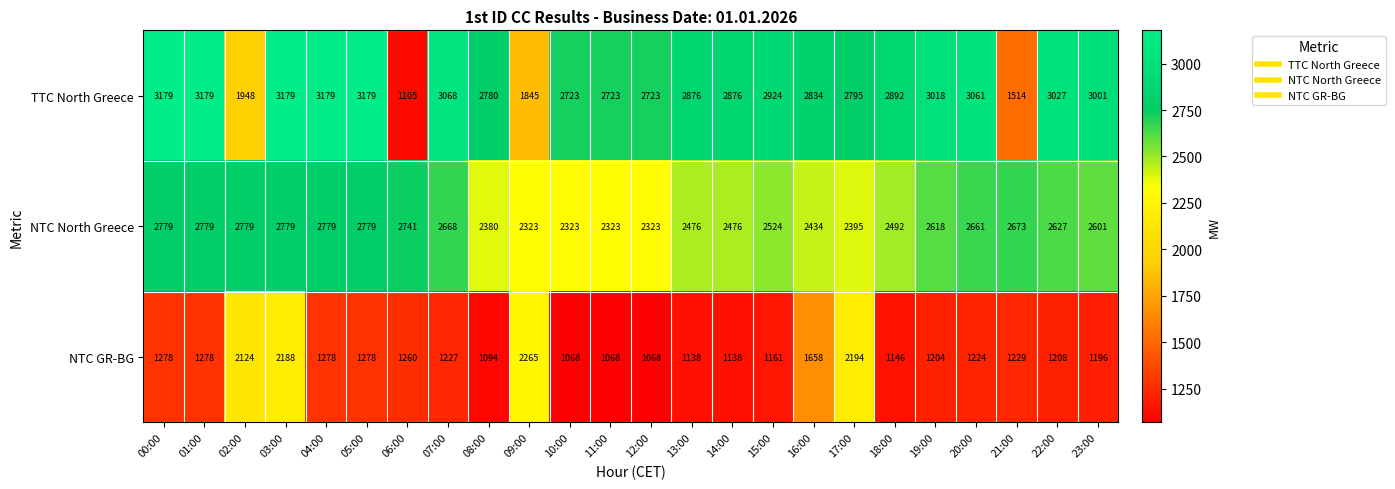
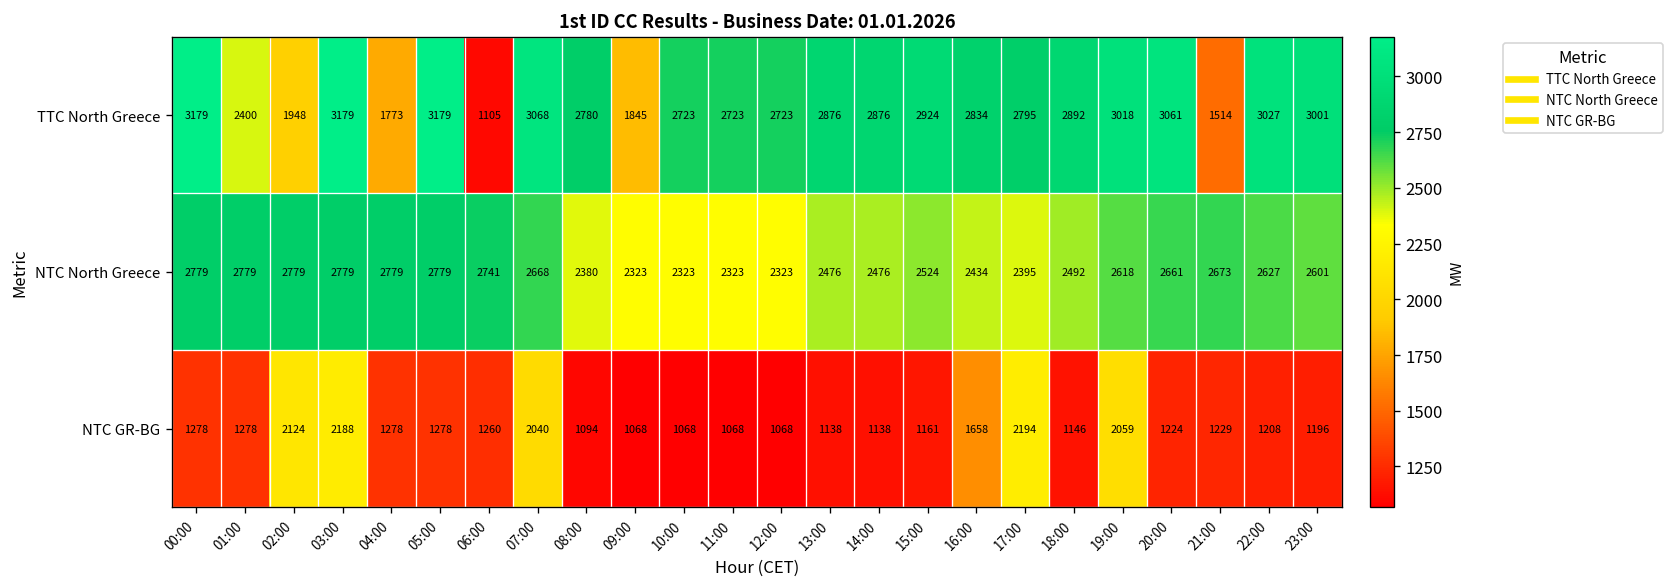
  {
    "TTC North Greece": {
      "00:00": 3179,
-     "01:00": 3179,
+     "01:00": 2400,
      "02:00": 1948,
      "03:00": 3179,
-     "04:00": 3179,
+     "04:00": 1773,
      "05:00": 3179,
      "06:00": 1105,
      "07:00": 3068,
      "08:00": 2780,
      "09:00": 1845,
      "10:00": 2723,
      "11:00": 2723,
      "12:00": 2723,
      "13:00": 2876,
      "14:00": 2876,
      "15:00": 2924,
      "16:00": 2834,
      "17:00": 2795,
      "18:00": 2892,
      "19:00": 3018,
      "20:00": 3061,
      "21:00": 1514,
      "22:00": 3027,
      "23:00": 3001
    },
    "NTC North Greece": {
      "00:00": 2779,
      "01:00": 2779,
      "02:00": 2779,
      "03:00": 2779,
      "04:00": 2779,
      "05:00": 2779,
      "06:00": 2741,
      "07:00": 2668,
      "08:00": 2380,
      "09:00": 2323,
      "10:00": 2323,
      "11:00": 2323,
      "12:00": 2323,
      "13:00": 2476,
      "14:00": 2476,
      "15:00": 2524,
      "16:00": 2434,
      "17:00": 2395,
      "18:00": 2492,
      "19:00": 2618,
      "20:00": 2661,
      "21:00": 2673,
      "22:00": 2627,
      "23:00": 2601
    },
    "NTC GR-BG": {
      "00:00": 1278,
      "01:00": 1278,
      "02:00": 2124,
      "03:00": 2188,
      "04:00": 1278,
      "05:00": 1278,
      "06:00": 1260,
-     "07:00": 1227,
+     "07:00": 2040,
      "08:00": 1094,
-     "09:00": 2265,
+     "09:00": 1068,
      "10:00": 1068,
      "11:00": 1068,
      "12:00": 1068,
      "13:00": 1138,
      "14:00": 1138,
      "15:00": 1161,
      "16:00": 1658,
      "17:00": 2194,
      "18:00": 1146,
-     "19:00": 1204,
+     "19:00": 2059,
      "20:00": 1224,
      "21:00": 1229,
      "22:00": 1208,
      "23:00": 1196
    }
  }
